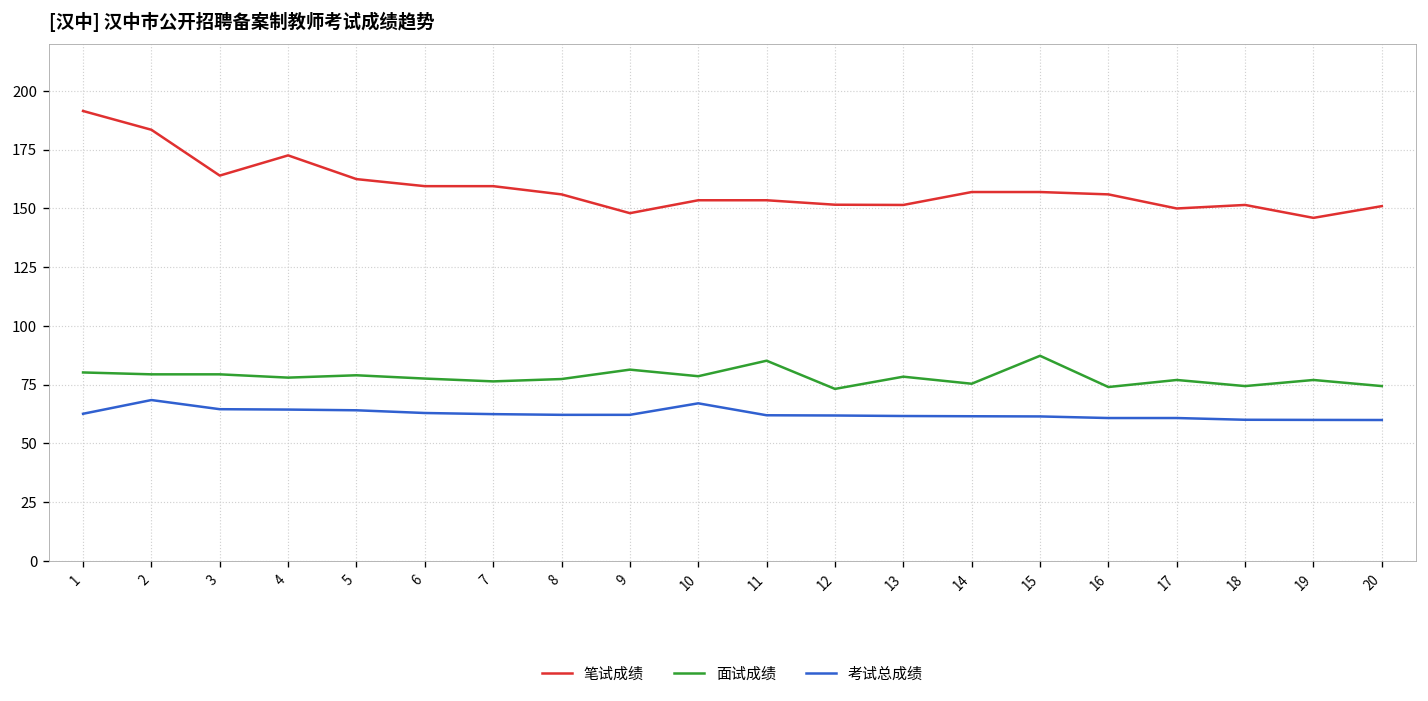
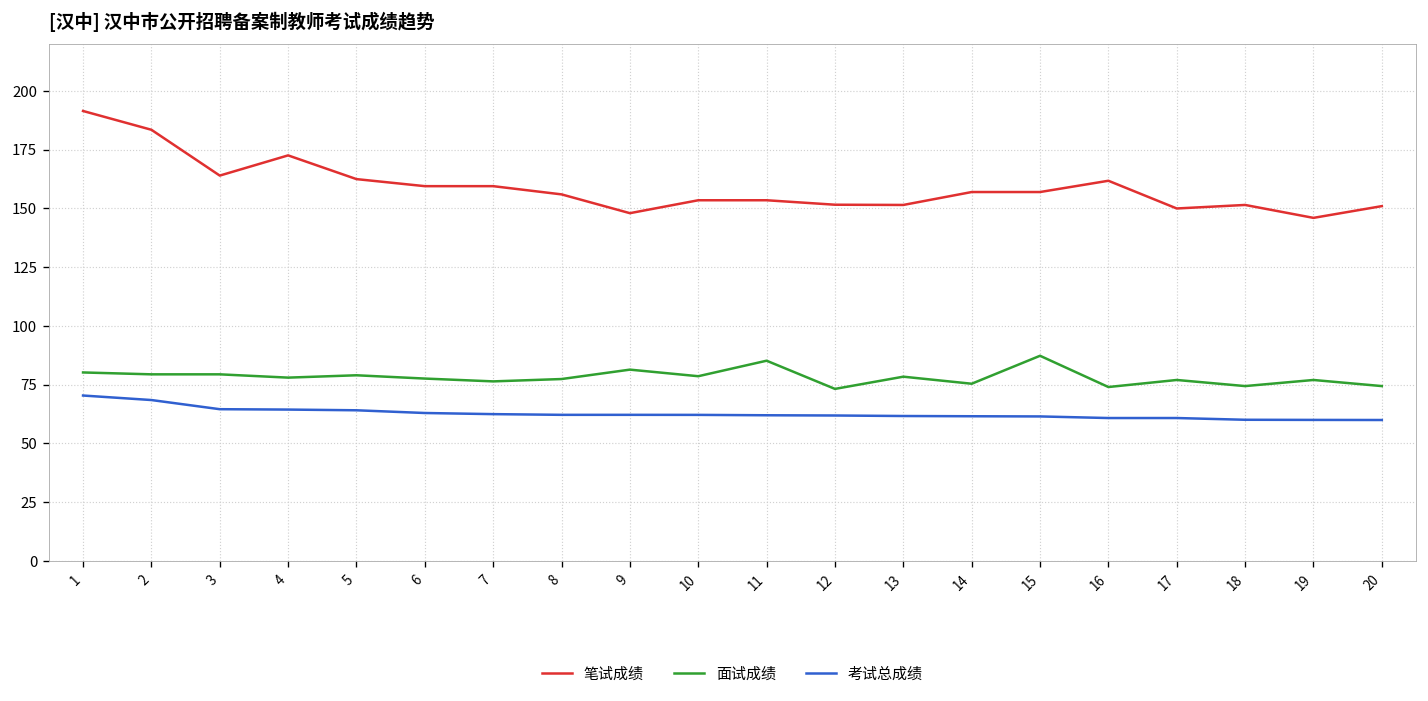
  {
    "笔试成绩": {
      "1": 192,
      "2": 184,
      "3": 164,
      "4": 173,
      "5": 163,
      "6": 160,
      "7": 160,
      "8": 156,
      "9": 148,
      "10": 154,
      "11": 154,
      "12": 152,
      "13": 152,
      "14": 157,
      "15": 157,
-     "16": 156,
+     "16": 162,
      "17": 150,
      "18": 152,
      "19": 146,
      "20": 151
    },
    "面试成绩": {
      "1": 80,
      "2": 79,
      "3": 79,
      "4": 78,
      "5": 79,
      "6": 78,
      "7": 76,
      "8": 77,
      "9": 81,
      "10": 79,
      "11": 85,
      "12": 73,
      "13": 78,
      "14": 75,
      "15": 87,
      "16": 74,
      "17": 77,
      "18": 74,
      "19": 77,
      "20": 74
    },
    "考试总成绩": {
-     "1": 63,
+     "1": 70,
      "2": 68,
      "3": 65,
      "4": 64,
      "5": 64,
      "6": 63,
      "7": 62,
      "8": 62,
      "9": 62,
-     "10": 67,
+     "10": 62,
      "11": 62,
      "12": 62,
      "13": 62,
      "14": 62,
      "15": 61,
      "16": 61,
      "17": 61,
      "18": 60,
      "19": 60,
      "20": 60
    }
  }
